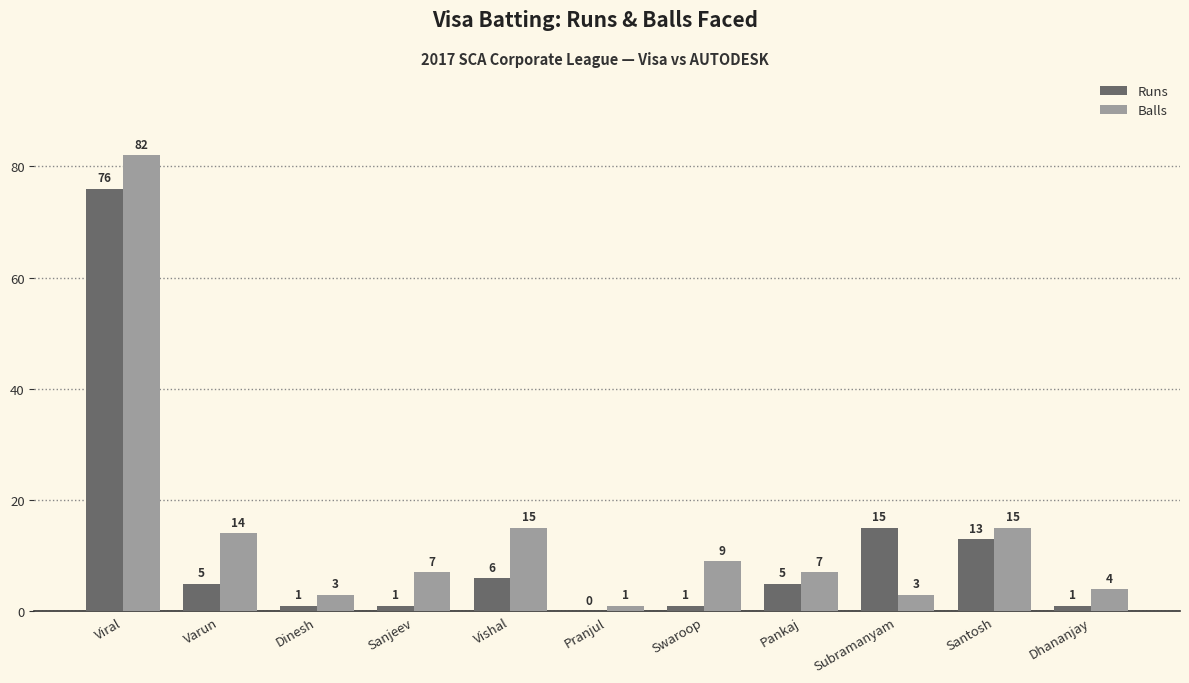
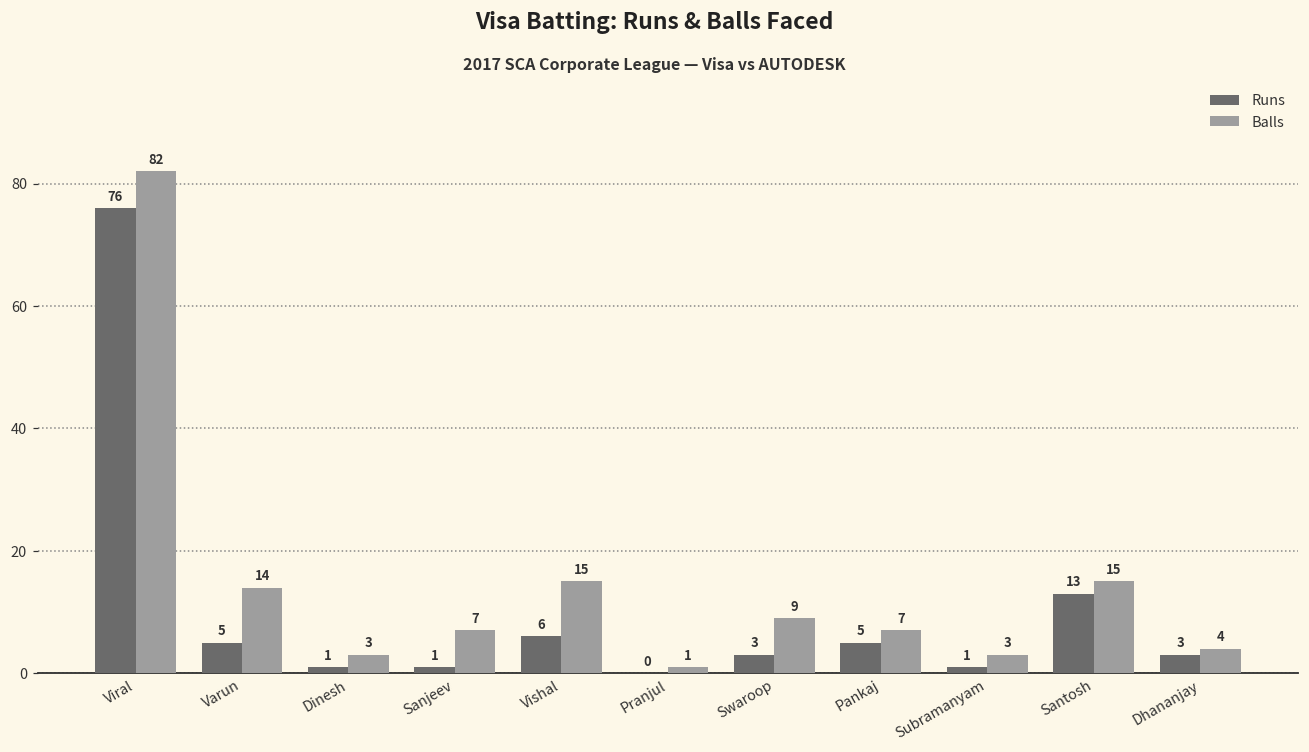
  {
    "Runs": {
      "Viral": 76,
      "Varun": 5,
      "Dinesh": 1,
      "Sanjeev": 1,
      "Vishal": 6,
      "Pranjul": 0,
-     "Swaroop": 1,
+     "Swaroop": 3,
      "Pankaj": 5,
-     "Subramanyam": 15,
+     "Subramanyam": 1,
      "Santosh": 13,
-     "Dhananjay": 1
+     "Dhananjay": 3
    },
    "Balls": {
      "Viral": 82,
      "Varun": 14,
      "Dinesh": 3,
      "Sanjeev": 7,
      "Vishal": 15,
      "Pranjul": 1,
      "Swaroop": 9,
      "Pankaj": 7,
      "Subramanyam": 3,
      "Santosh": 15,
      "Dhananjay": 4
    }
  }
